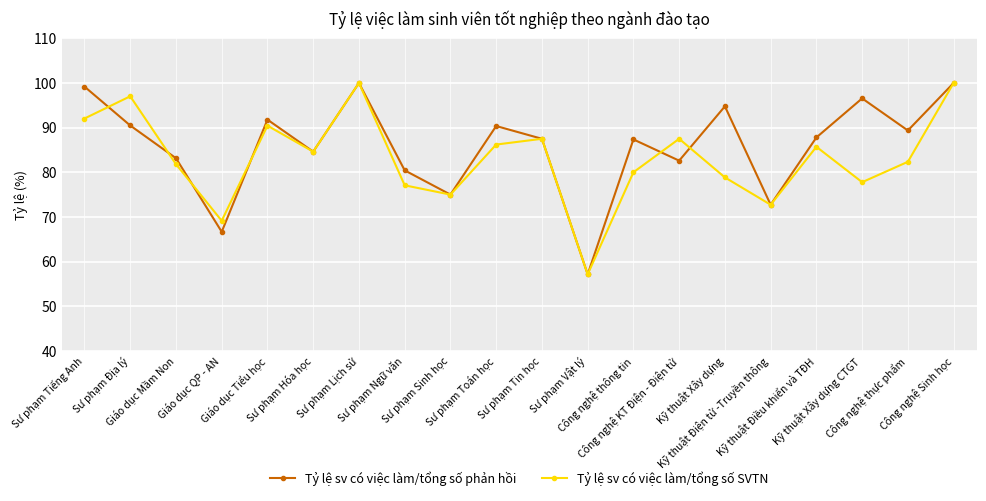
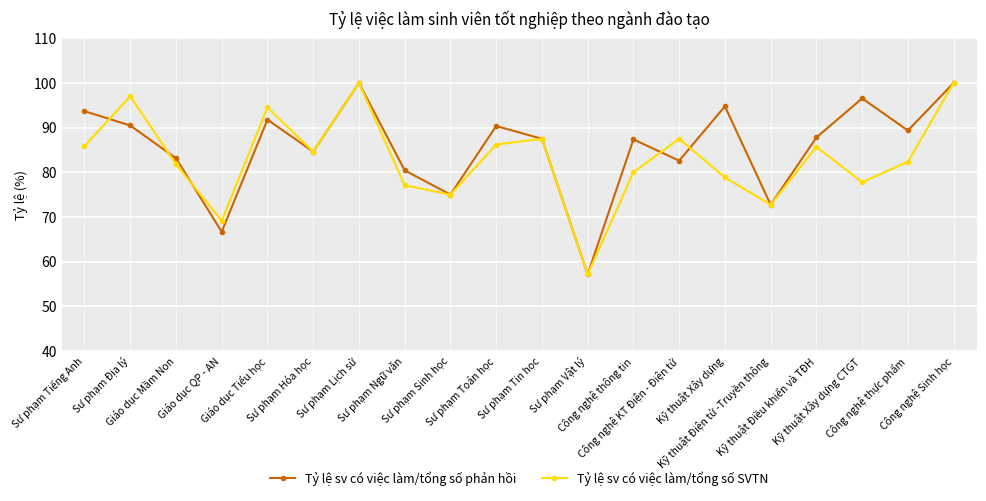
  {
    "Tỷ lệ sv có việc làm/tổng số phản hồi": {
-     "Sư phạm Tiếng Anh": 99,
+     "Sư phạm Tiếng Anh": 94,
      "Sư phạm Địa lý": 90,
      "Giáo dục Mầm Non": 83,
      "Giáo dục QP - AN": 67,
      "Giáo dục Tiểu học": 92,
      "Sư phạm Ngữ văn": 80,
      "Sư phạm Toán học": 90,
      "Công nghệ thông tin": 87,
      "Công nghệ KT Điện - Điện tử": 83,
      "Kỹ thuật Xây dựng": 95,
      "Kỹ thuật Điều khiển và TĐH": 88,
      "Kỹ thuật Xây dựng CTGT": 97,
      "Công nghệ thực phẩm": 89
    },
    "Tỷ lệ sv có việc làm/tổng số SVTN": {
-     "Sư phạm Tiếng Anh": 92,
+     "Sư phạm Tiếng Anh": 86,
      "Sư phạm Địa lý": 97,
      "Giáo dục Mầm Non": 82,
      "Giáo dục QP - AN": 69,
-     "Giáo dục Tiểu học": 90,
+     "Giáo dục Tiểu học": 95,
      "Sư phạm Ngữ văn": 77,
      "Sư phạm Toán học": 86,
      "Công nghệ thông tin": 80,
      "Công nghệ KT Điện - Điện tử": 88,
      "Kỹ thuật Xây dựng": 79,
      "Kỹ thuật Điều khiển và TĐH": 86,
      "Kỹ thuật Xây dựng CTGT": 78,
      "Công nghệ thực phẩm": 82
    }
  }
